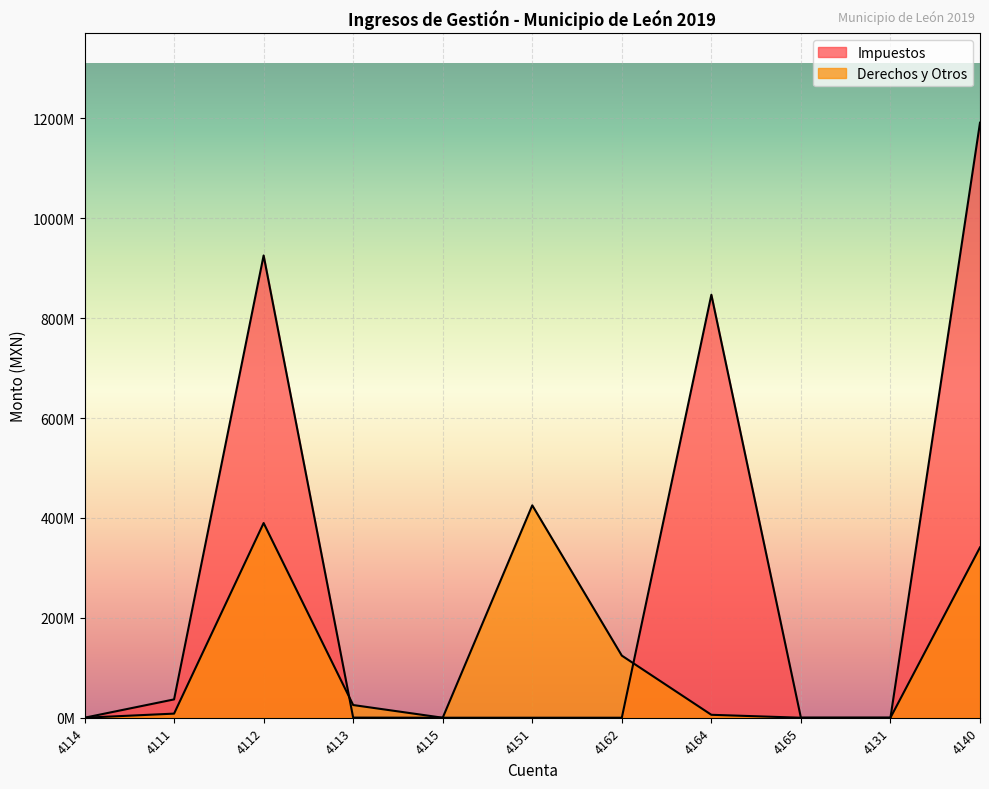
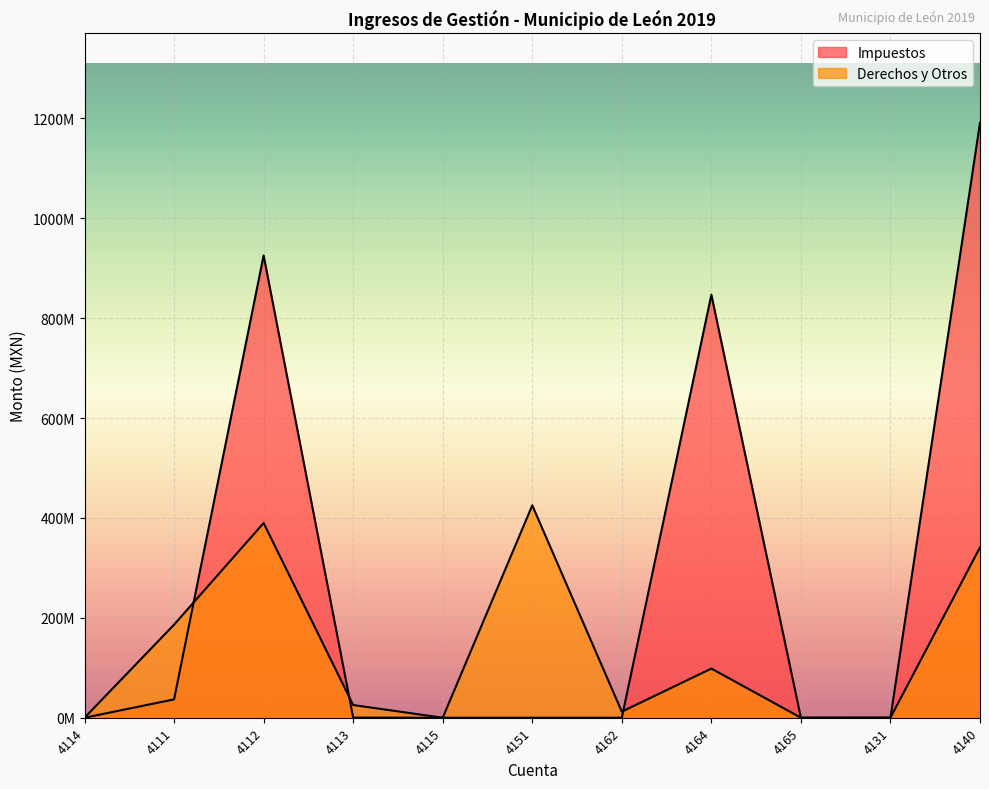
  {
    "Impuestos": {
      "4111": 40000000,
      "4112": 930000000,
      "4113": 0,
      "4151": 0,
      "4162": 0,
      "4164": 850000000,
      "4140": 1190000000
    },
    "Derechos y Otros": {
-     "4111": 10000000,
+     "4111": 190000000,
      "4112": 390000000,
      "4113": 30000000,
      "4151": 430000000,
-     "4162": 120000000,
-     "4164": 10000000,
+     "4162": 10000000,
+     "4164": 100000000,
      "4140": 340000000
    }
  }
